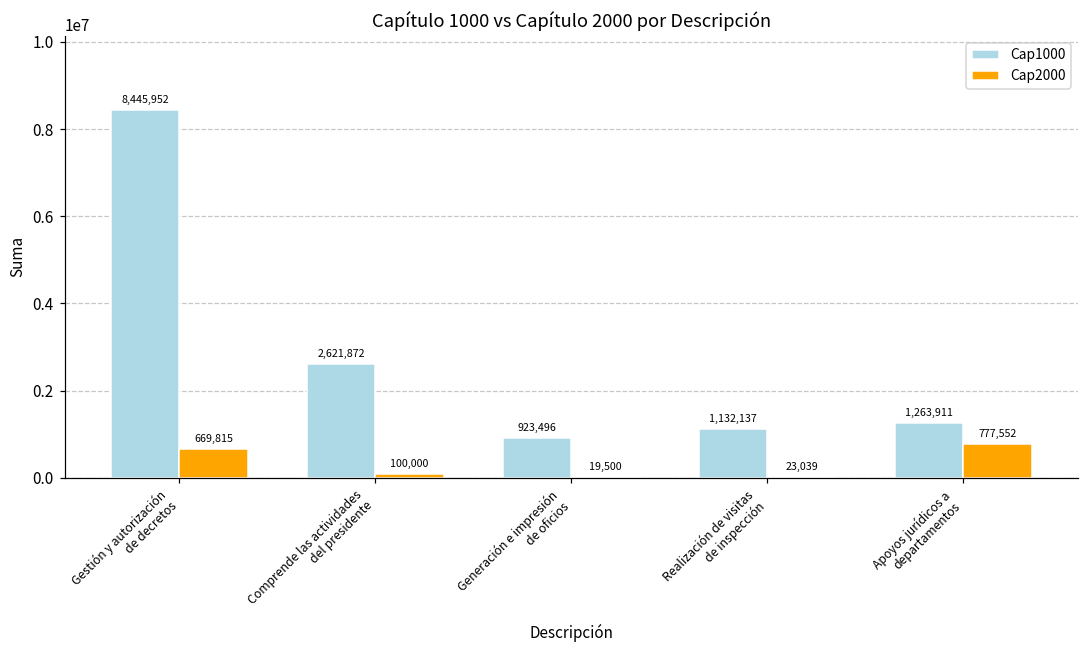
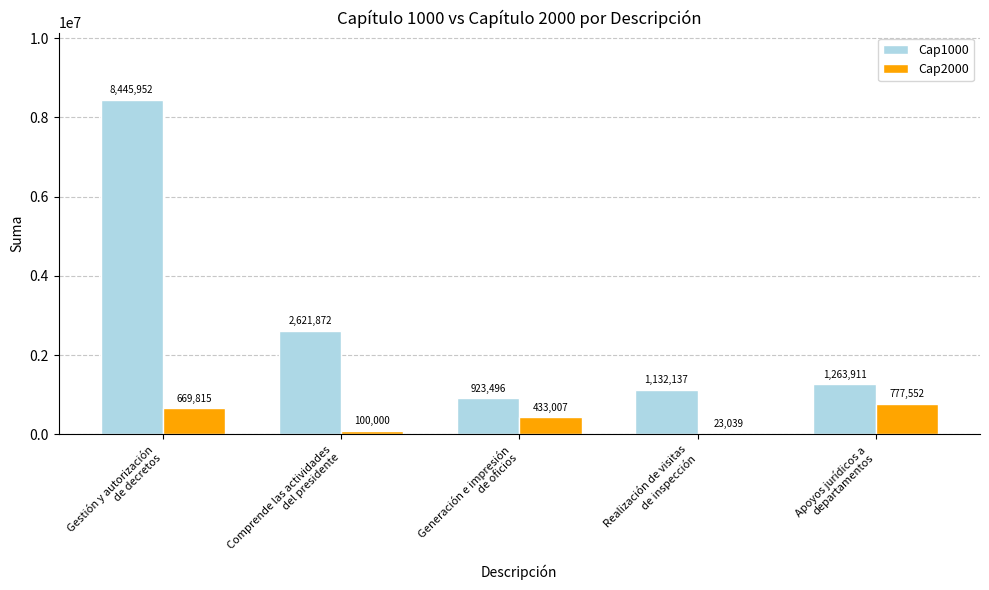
  {
    "Cap1000": {
      "Gestión y autorización de decretos": "8,445,952",
      "Comprende las actividades del presidente": "2,621,872",
      "Generación e impresión de oficios": "923,496",
      "Realización de visitas de inspección": "1,132,137",
      "Apoyos jurídicos a departamentos": "1,263,911"
    },
    "Cap2000": {
      "Gestión y autorización de decretos": "669,815",
      "Comprende las actividades del presidente": "100,000",
-     "Generación e impresión de oficios": "19,500",
+     "Generación e impresión de oficios": "433,007",
      "Realización de visitas de inspección": "23,039",
      "Apoyos jurídicos a departamentos": "777,552"
    }
  }
